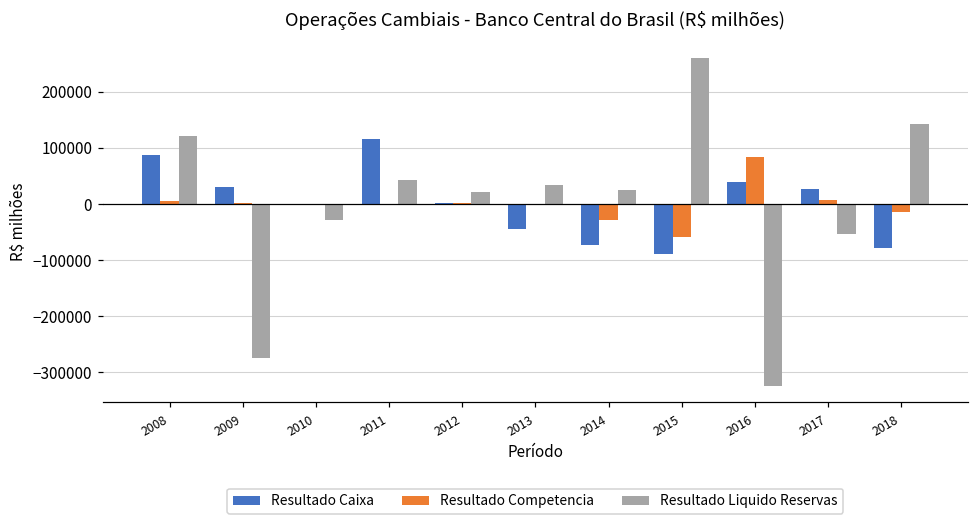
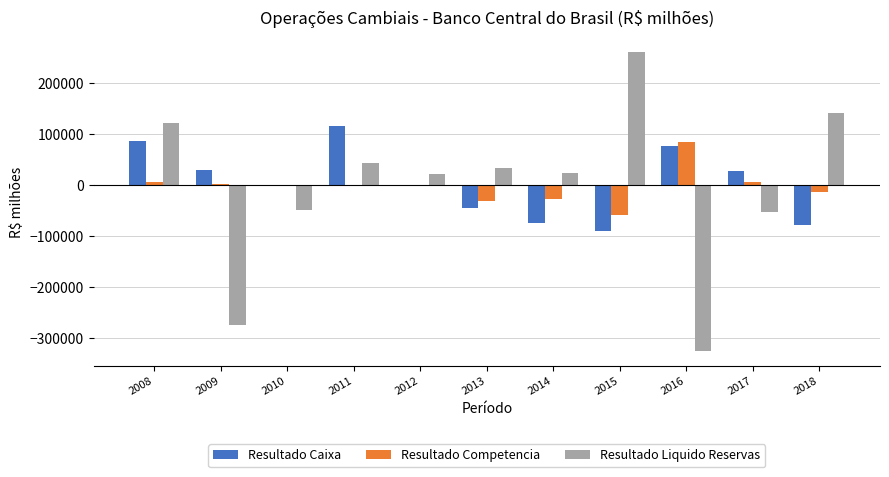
  {
    "Resultado Caixa": {
      "2008": 90000,
      "2009": 30000,
      "2010": 0,
      "2011": 120000,
      "2013": -50000,
      "2014": -70000,
      "2015": -90000,
-     "2016": 40000,
+     "2016": 80000,
      "2017": 30000,
      "2018": -80000
    },
    "Resultado Competencia": {
      "2008": 10000,
      "2010": 0,
-     "2013": 0,
+     "2013": -30000,
      "2014": -30000,
      "2015": -60000,
      "2016": 80000,
      "2017": 10000,
      "2018": -10000
    },
    "Resultado Liquido Reservas": {
      "2008": 120000,
      "2009": -270000,
-     "2010": -30000,
+     "2010": -50000,
      "2011": 40000,
      "2012": 20000,
      "2013": 30000,
      "2014": 20000,
      "2015": 260000,
      "2016": -320000,
      "2017": -50000,
      "2018": 140000
    }
  }
